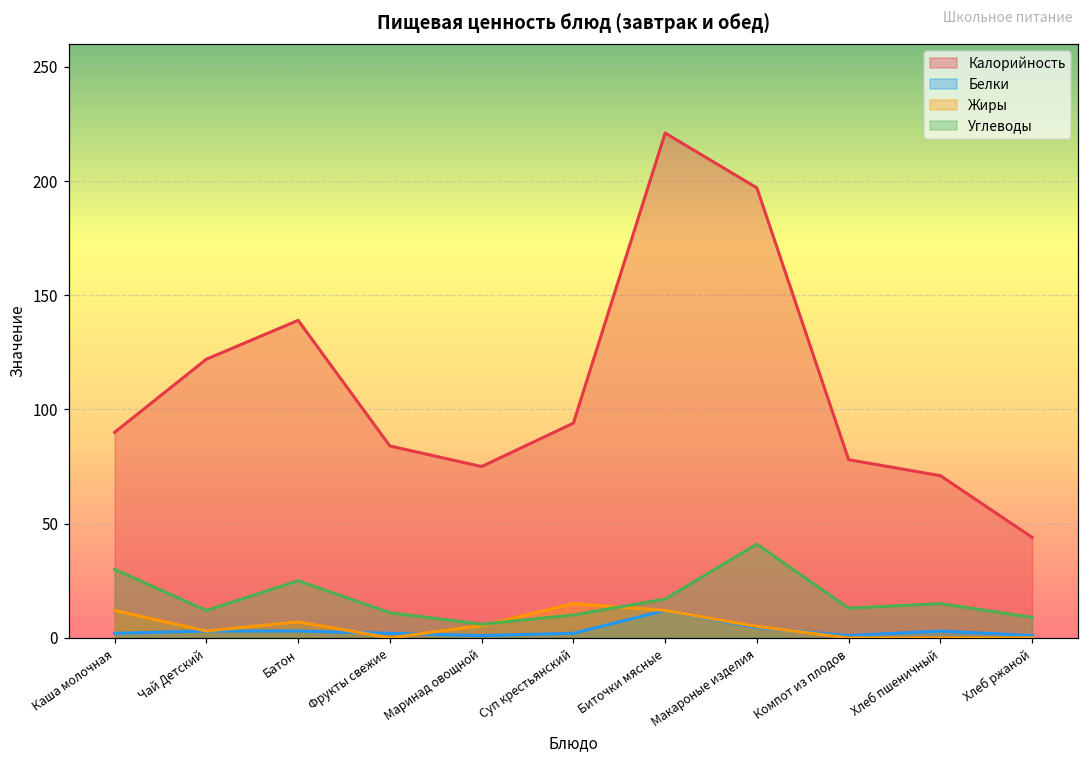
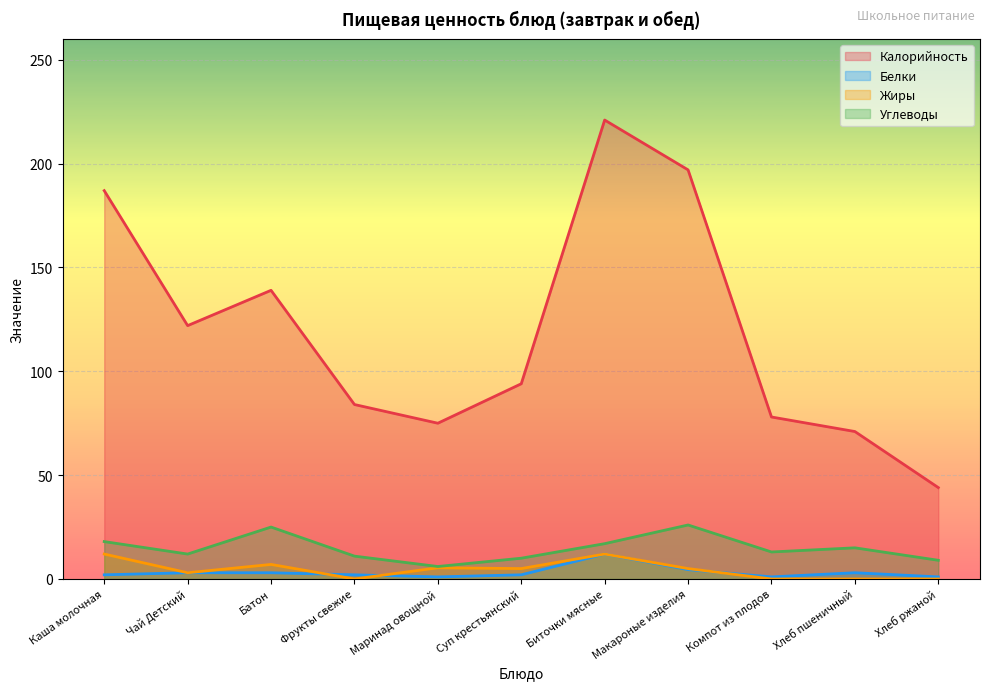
  {
    "Калорийность": {
-     "Каша молочная": 90,
+     "Каша молочная": 187,
      "Чай Детский": 122,
      "Батон": 139,
      "Фрукты свежие": 84,
      "Маринад овощной": 75,
      "Суп крестьянский": 94,
      "Биточки мясные": 221,
      "Макароные изделия": 197,
      "Компот из плодов": 78,
      "Хлеб пшеничный": 71,
      "Хлеб ржаной": 44
    },
    "Белки": {
      "Каша молочная": 2,
      "Батон": 3,
      "Фрукты свежие": 2,
      "Маринад овощной": 1,
      "Суп крестьянский": 2,
      "Хлеб пшеничный": 3
    },
    "Жиры": {
      "Каша молочная": 12,
      "Батон": 7,
      "Фрукты свежие": 0,
-     "Суп крестьянский": 15,
+     "Суп крестьянский": 5,
      "Хлеб пшеничный": 0
    },
    "Углеводы": {
-     "Каша молочная": 30,
+     "Каша молочная": 18,
      "Чай Детский": 12,
      "Батон": 25,
      "Фрукты свежие": 11,
      "Суп крестьянский": 10,
      "Биточки мясные": 17,
-     "Макароные изделия": 41,
+     "Макароные изделия": 26,
      "Компот из плодов": 13,
      "Хлеб пшеничный": 15,
      "Хлеб ржаной": 9
    }
  }
